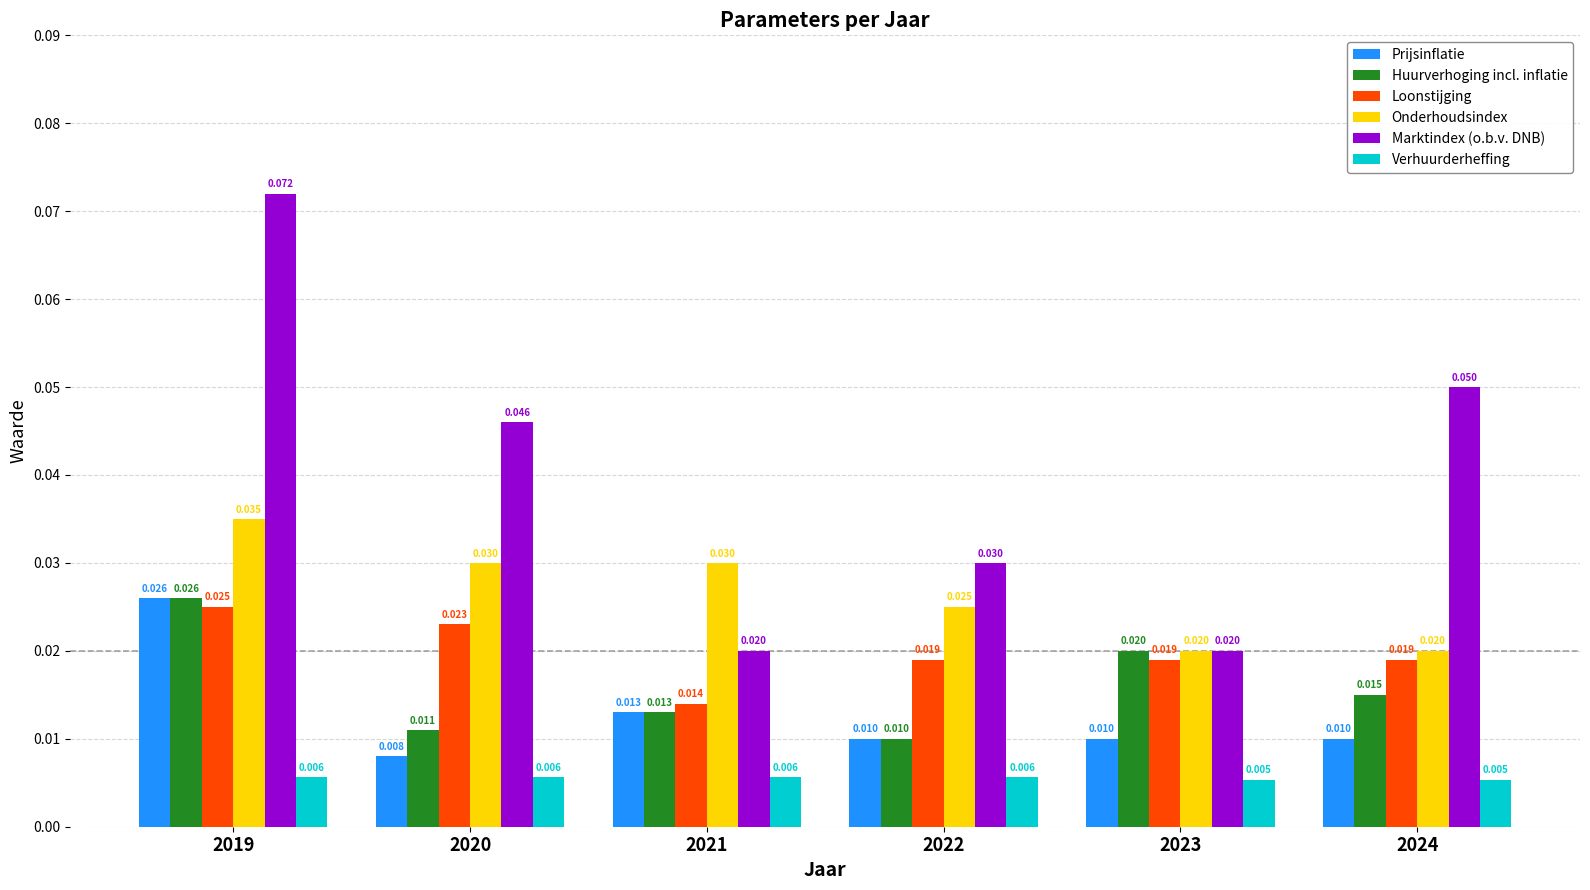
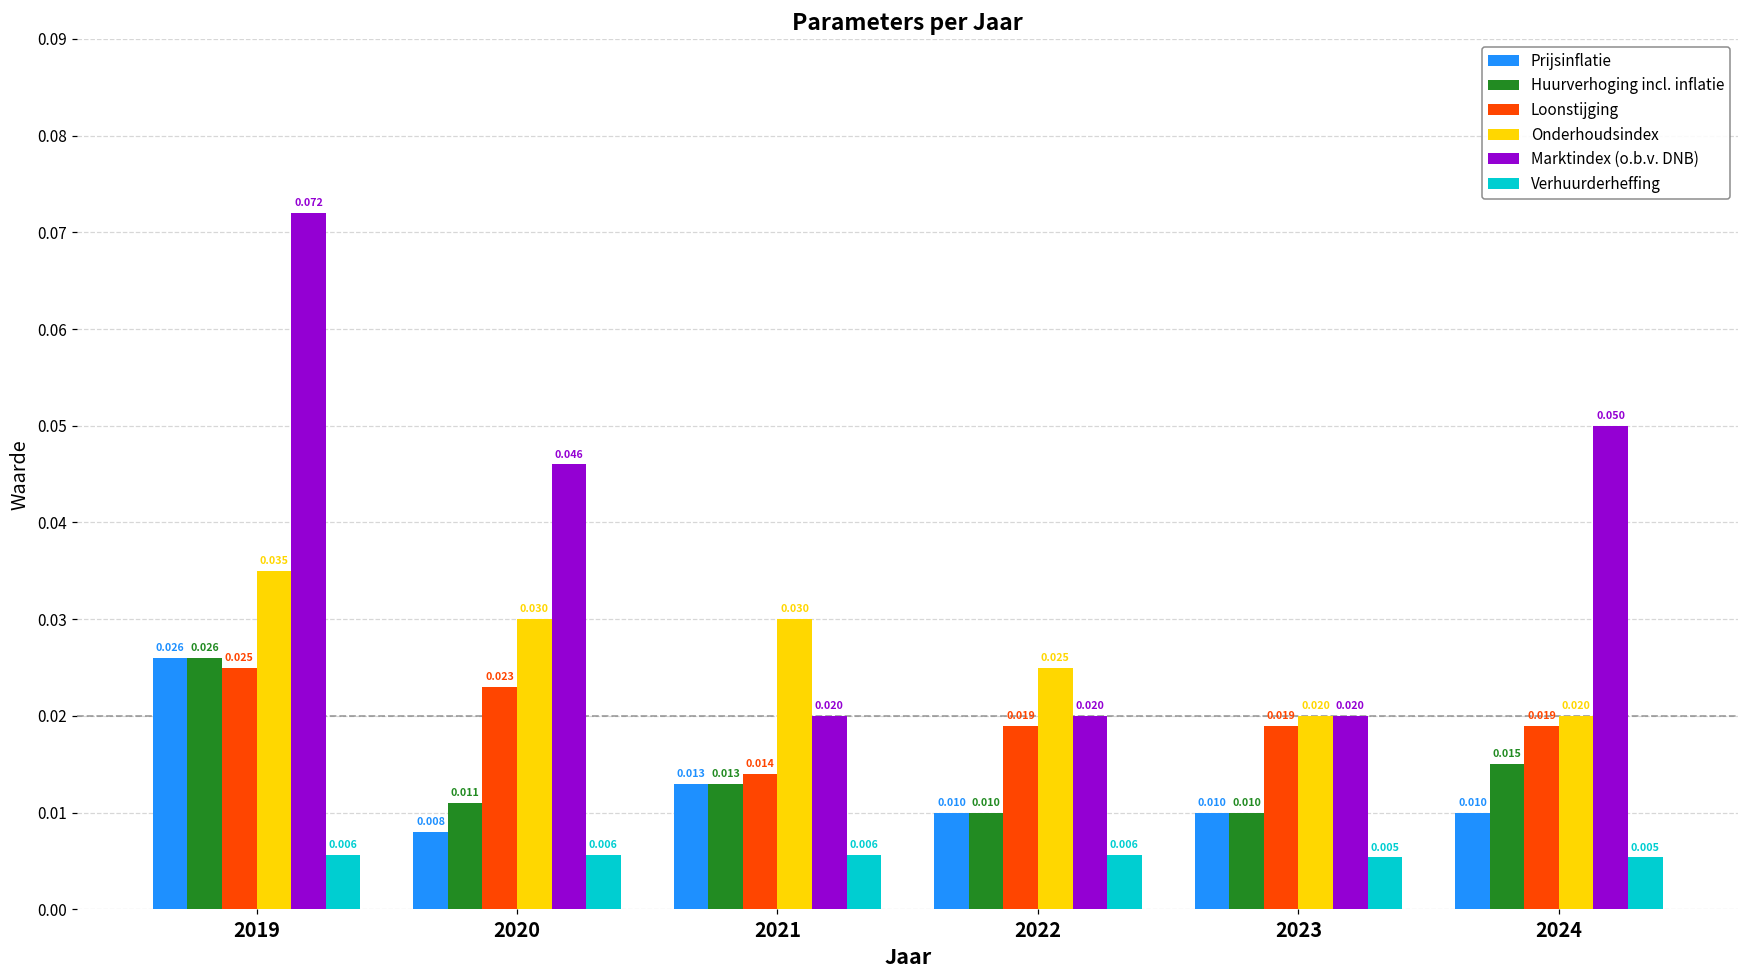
  {
    "Prijsinflatie": {
      "2019": 0.026,
      "2020": 0.008,
      "2021": 0.013,
      "2022": 0.010,
      "2023": 0.010,
      "2024": 0.010
    },
    "Huurverhoging incl. inflatie": {
      "2019": 0.026,
      "2020": 0.011,
      "2021": 0.013,
      "2022": 0.010,
-     "2023": 0.020,
+     "2023": 0.010,
      "2024": 0.015
    },
    "Loonstijging": {
      "2019": 0.025,
      "2020": 0.023,
      "2021": 0.014,
      "2022": 0.019,
      "2023": 0.019,
      "2024": 0.019
    },
    "Onderhoudsindex": {
      "2019": 0.035,
      "2020": 0.030,
      "2021": 0.030,
      "2022": 0.025,
      "2023": 0.020,
      "2024": 0.020
    },
    "Marktindex (o.b.v. DNB)": {
      "2019": 0.072,
      "2020": 0.046,
      "2021": 0.020,
-     "2022": 0.030,
+     "2022": 0.020,
      "2023": 0.020,
      "2024": 0.050
    },
    "Verhuurderheffing": {
      "2019": 0.006,
      "2020": 0.006,
      "2021": 0.006,
      "2022": 0.006,
      "2023": 0.005,
      "2024": 0.005
    }
  }
